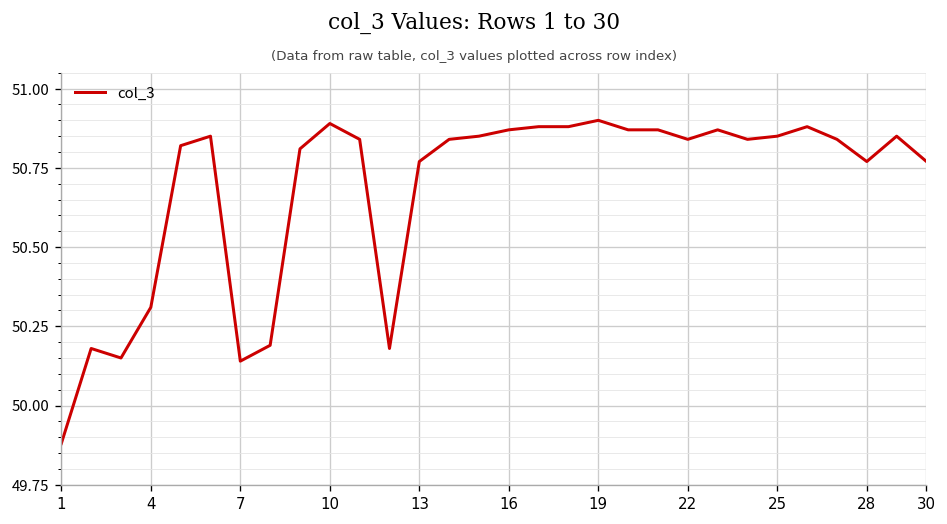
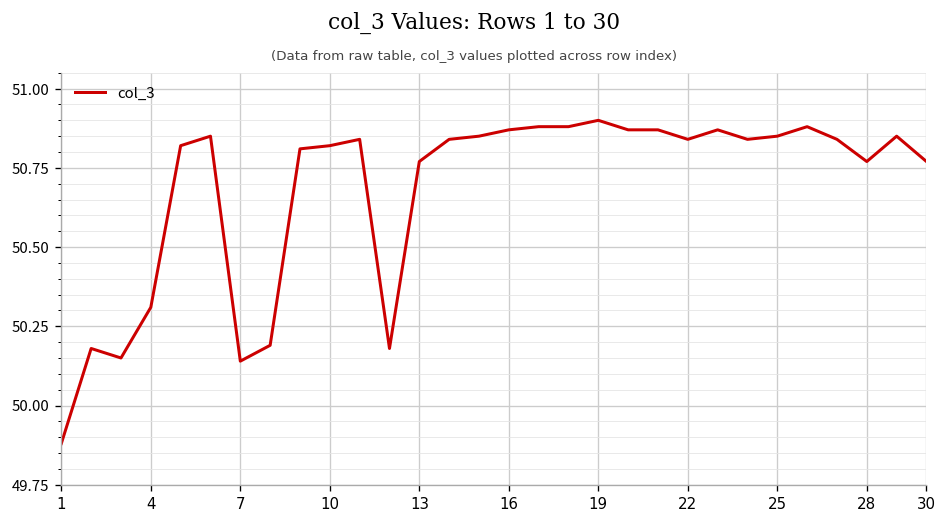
  {
    "1": 49.88,
    "4": 50.31,
    "7": 50.14,
-   "10": 50.89,
+   "10": 50.82,
    "13": 50.77,
    "16": 50.87,
    "19": 50.90,
    "22": 50.84,
    "25": 50.85,
    "28": 50.77,
    "30": 50.77
  }
